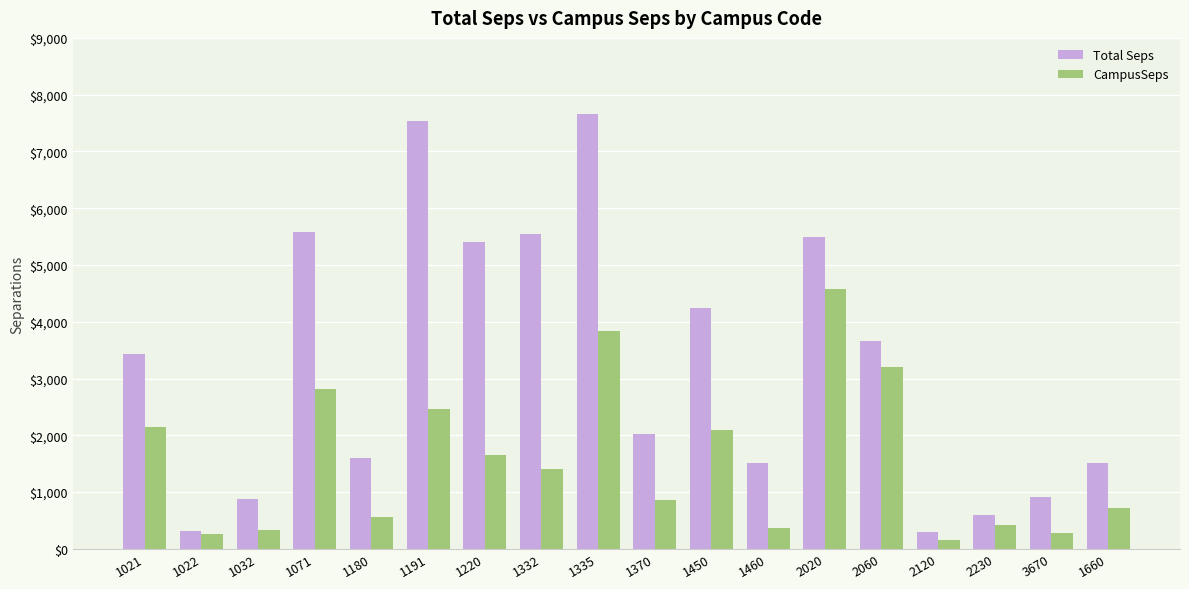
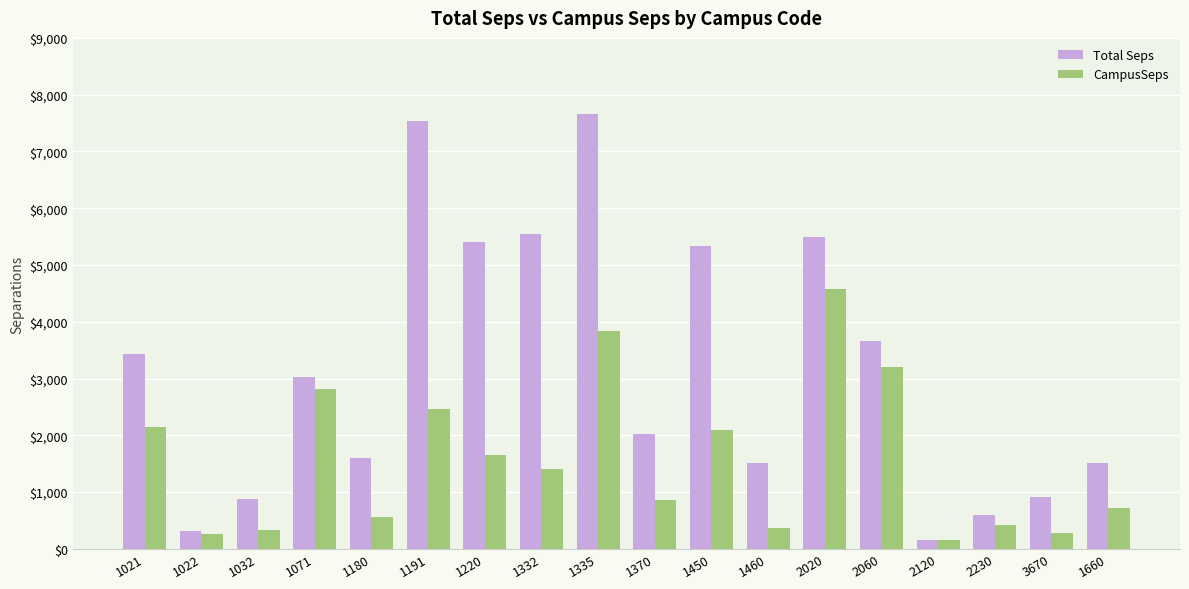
  {
    "Total Seps": {
      "1021": "$3,400",
      "1022": "$300",
      "1032": "$900",
-     "1071": "$5,600",
+     "1071": "$3,000",
      "1180": "$1,600",
      "1191": "$7,500",
      "1220": "$5,400",
      "1332": "$5,500",
      "1335": "$7,700",
      "1370": "$2,000",
-     "1450": "$4,300",
+     "1450": "$5,300",
      "1460": "$1,500",
      "2020": "$5,500",
      "2060": "$3,700",
-     "2120": "$300",
+     "2120": "$200",
      "2230": "$600",
      "3670": "$900",
      "1660": "$1,500"
    },
    "CampusSeps": {
      "1021": "$2,100",
      "1022": "$300",
      "1032": "$300",
      "1071": "$2,800",
      "1180": "$600",
      "1191": "$2,500",
      "1220": "$1,700",
      "1332": "$1,400",
      "1335": "$3,800",
      "1370": "$900",
      "1450": "$2,100",
      "1460": "$400",
      "2020": "$4,600",
      "2060": "$3,200",
      "2120": "$200",
      "2230": "$400",
      "3670": "$300",
      "1660": "$700"
    }
  }
